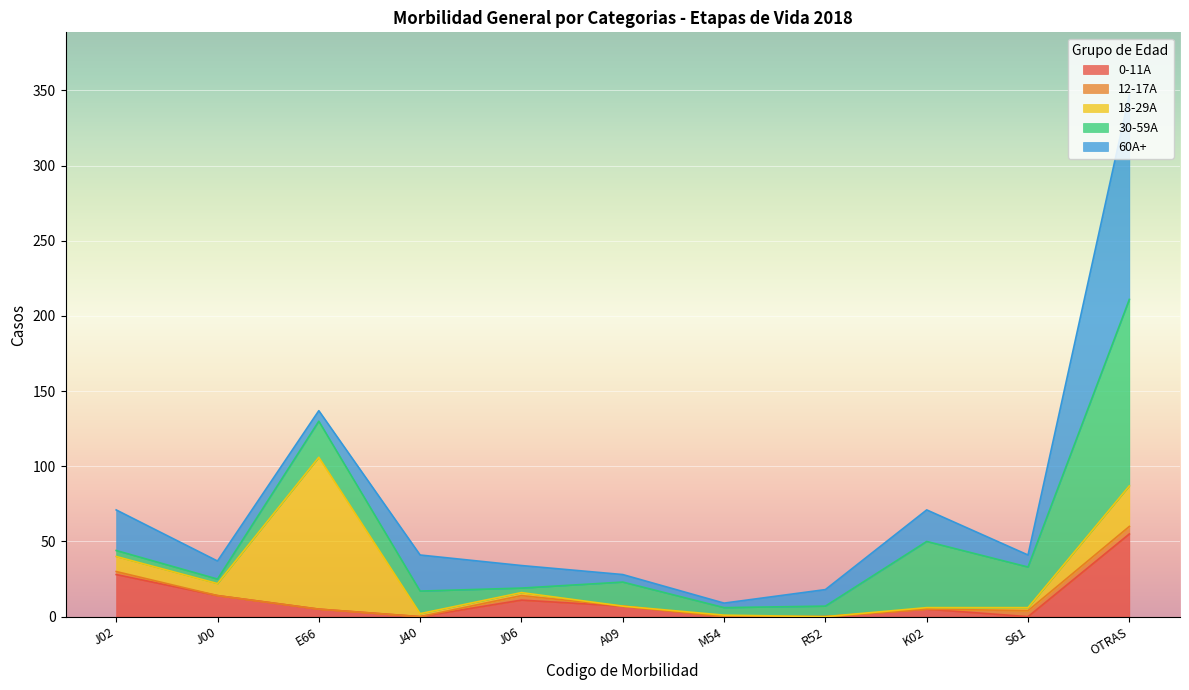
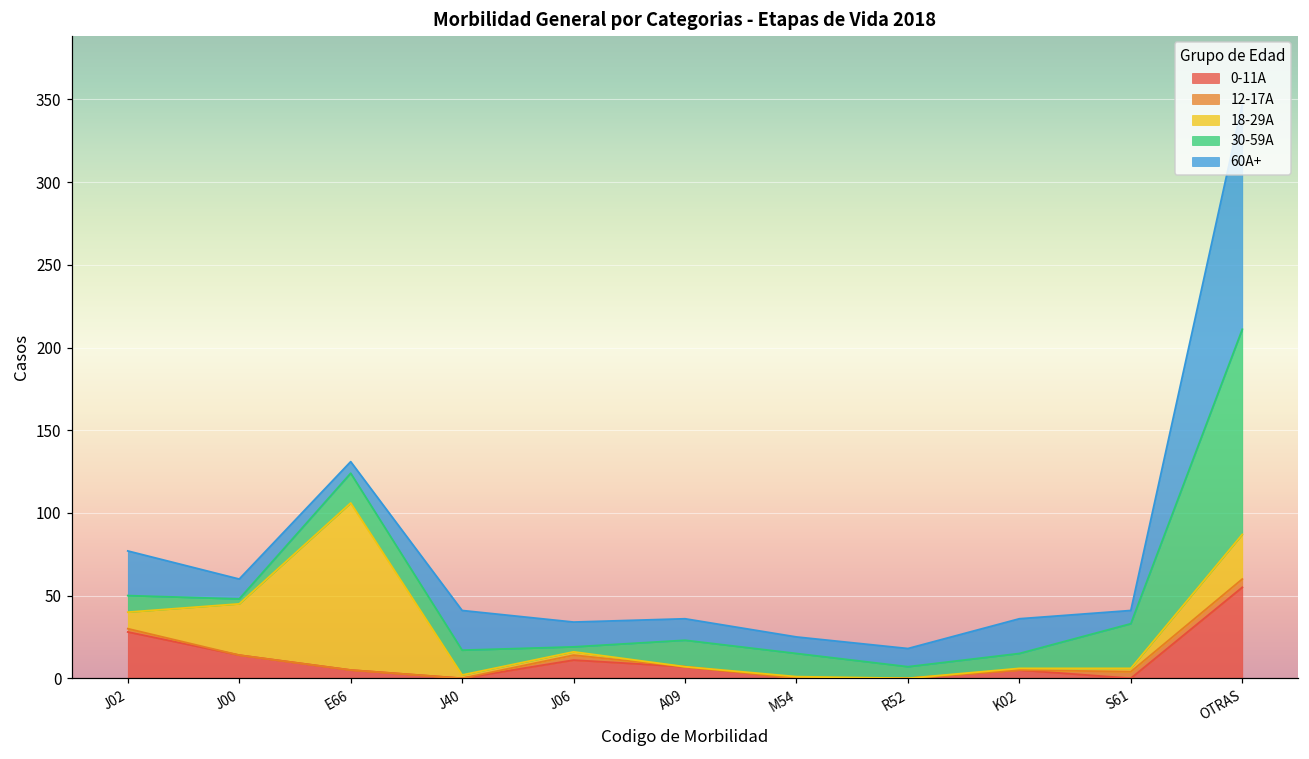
  {
    "18-29A": {
      "J02": 10,
-     "J00": 8,
+     "J00": 31,
      "E66": 101,
      "J40": 2,
      "J06": 2,
      "S61": 2,
      "OTRAS": 27
    },
    "30-59A": {
-     "J02": 4,
+     "J02": 10,
      "J00": 3,
-     "E66": 24,
+     "E66": 18,
      "J40": 15,
      "J06": 3,
      "A09": 16,
-     "M54": 5,
+     "M54": 14,
      "R52": 7,
-     "K02": 44,
+     "K02": 9,
      "S61": 27,
      "OTRAS": 124
    },
    "60A+": {
      "J02": 27,
      "J00": 12,
      "E66": 7,
      "J40": 24,
      "J06": 15,
-     "A09": 5,
-     "M54": 3,
+     "A09": 13,
+     "M54": 10,
      "R52": 11,
      "K02": 21,
      "S61": 8
    }
  }
